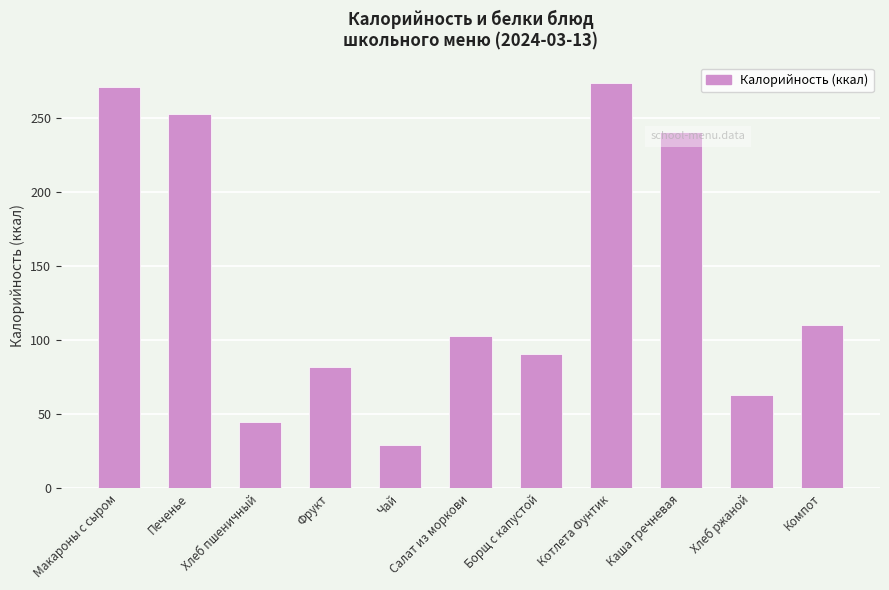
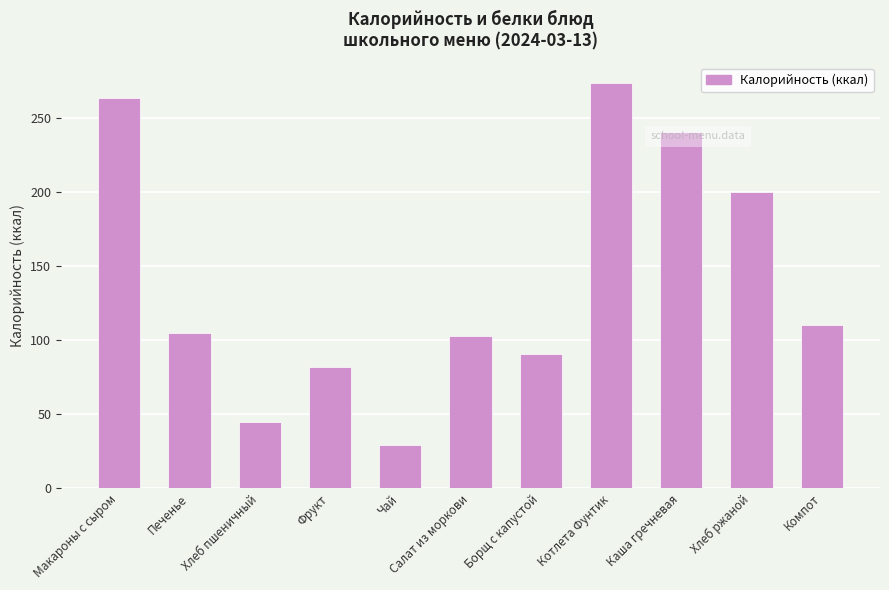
  {
-   "Макароны с сыром": 271,
-   "Печенье": 253,
+   "Макароны с сыром": 264,
+   "Печенье": 105,
    "Хлеб пшеничный": 45,
    "Фрукт": 82,
    "Чай": 29,
    "Салат из моркови": 103,
    "Борщ с капустой": 91,
    "Котлета Фунтик": 274,
-   "Хлеб ржаной": 63,
+   "Хлеб ржаной": 200,
    "Компот": 110
  }
